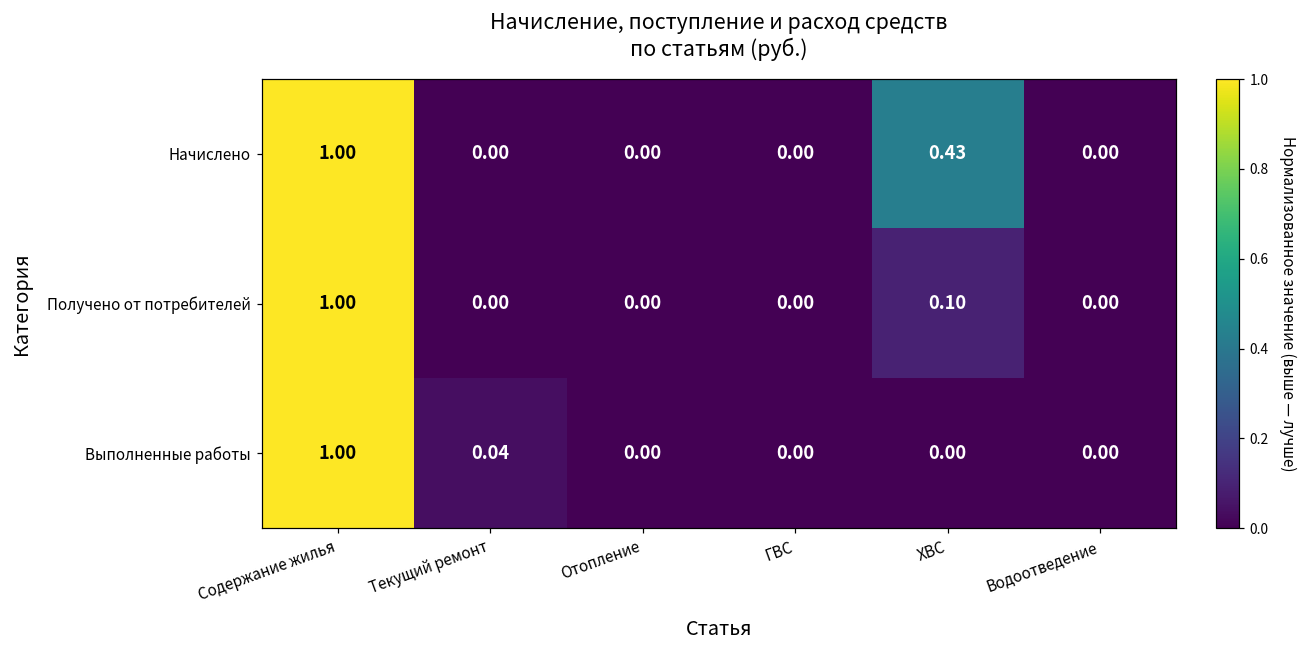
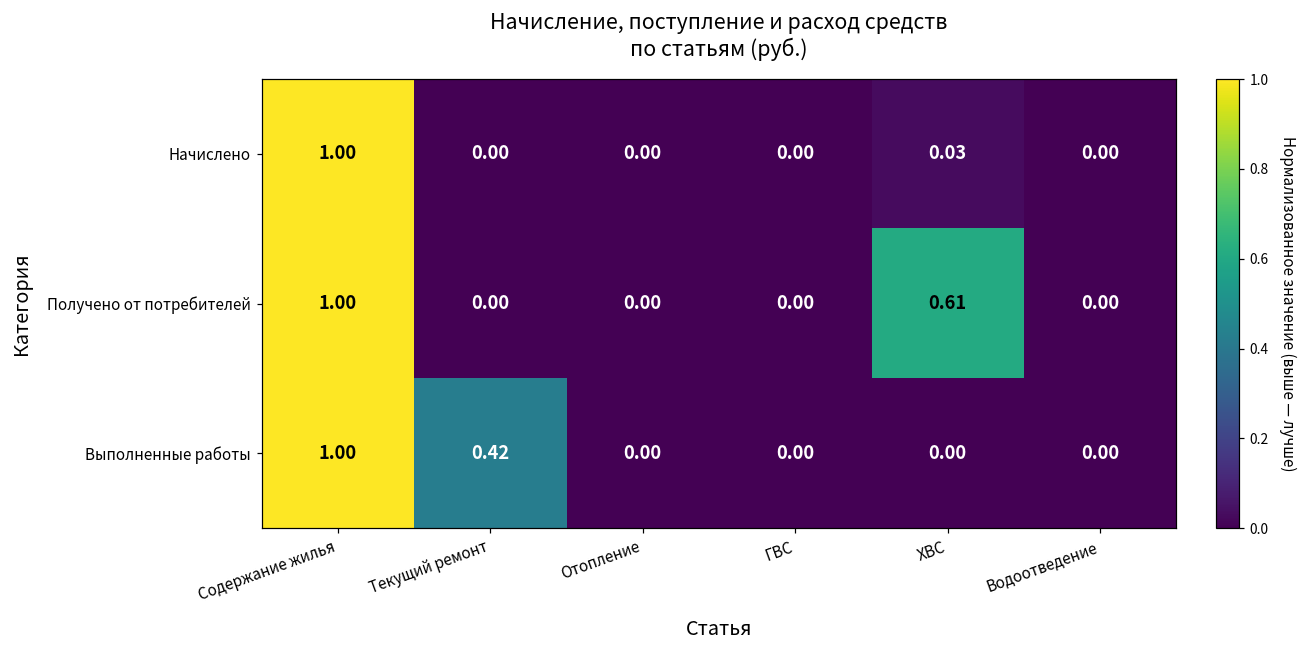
  {
    "Начислено": {
      "Содержание жилья": 1.00,
      "Текущий ремонт": 0.00,
      "Отопление": 0.00,
      "ГВС": 0.00,
-     "ХВС": 0.43,
+     "ХВС": 0.03,
      "Водоотведение": 0.00
    },
    "Получено от потребителей": {
      "Содержание жилья": 1.00,
      "Текущий ремонт": 0.00,
      "Отопление": 0.00,
      "ГВС": 0.00,
-     "ХВС": 0.10,
+     "ХВС": 0.61,
      "Водоотведение": 0.00
    },
    "Выполненные работы": {
      "Содержание жилья": 1.00,
-     "Текущий ремонт": 0.04,
+     "Текущий ремонт": 0.42,
      "Отопление": 0.00,
      "ГВС": 0.00,
      "ХВС": 0.00,
      "Водоотведение": 0.00
    }
  }
